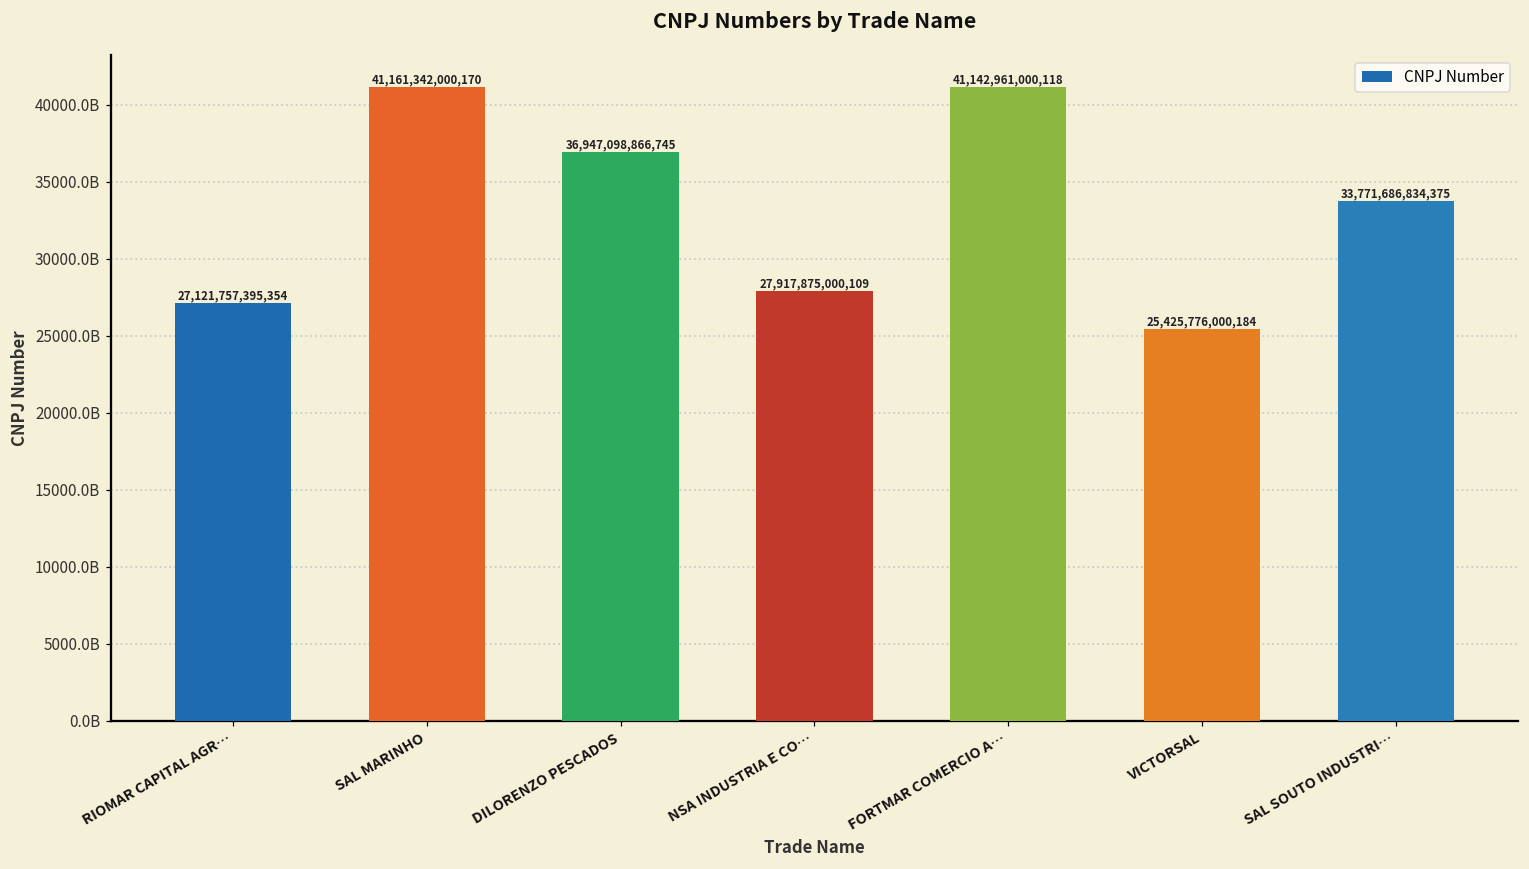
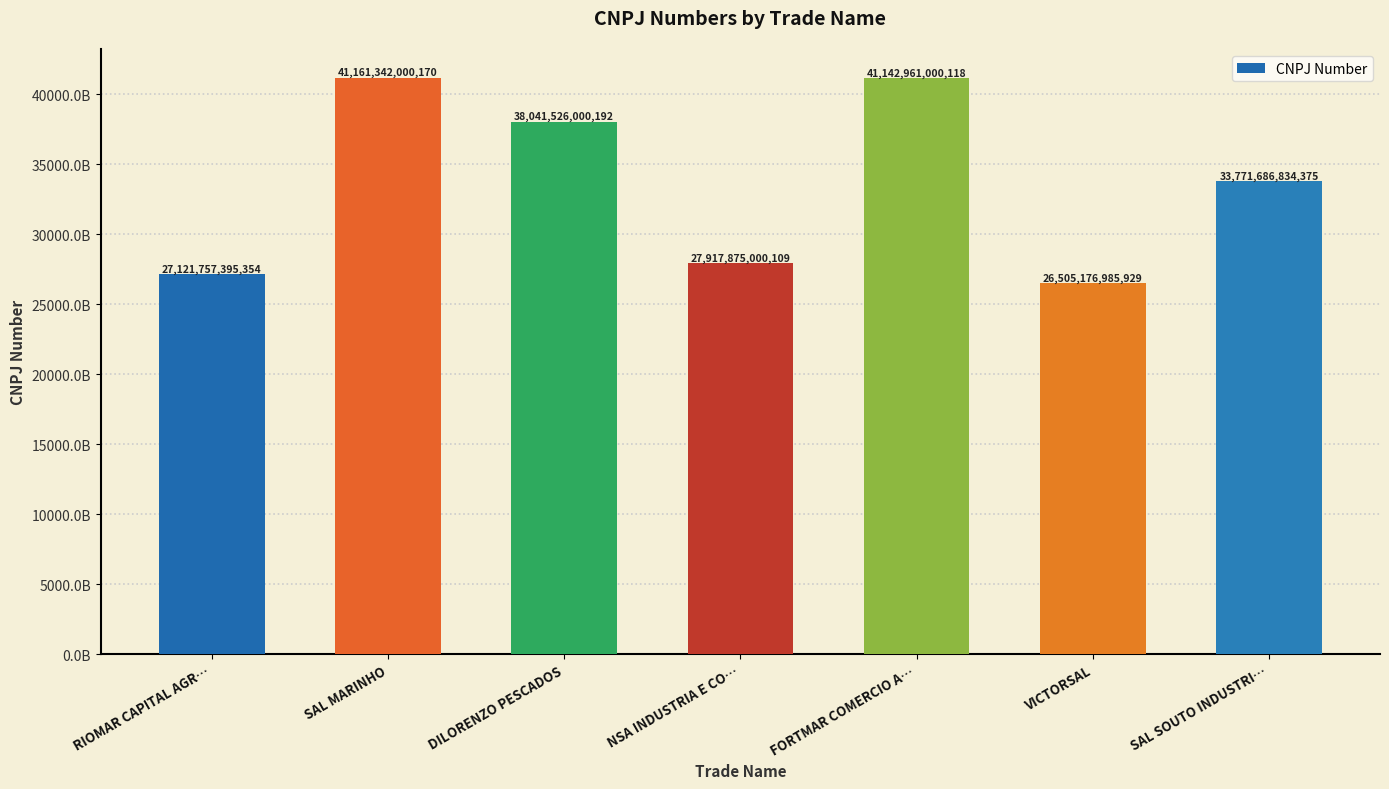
  {
    "RIOMAR CAPITAL AGR…": "27,121,757,395,354",
    "SAL MARINHO": "41,161,342,000,170",
-   "DILORENZO PESCADOS": "36,947,098,866,745",
+   "DILORENZO PESCADOS": "38,041,526,000,192",
    "NSA INDUSTRIA E CO…": "27,917,875,000,109",
    "FORTMAR COMERCIO A…": "41,142,961,000,118",
-   "VICTORSAL": "25,425,776,000,184",
+   "VICTORSAL": "26,505,176,985,929",
    "SAL SOUTO INDUSTRI…": "33,771,686,834,375"
  }
